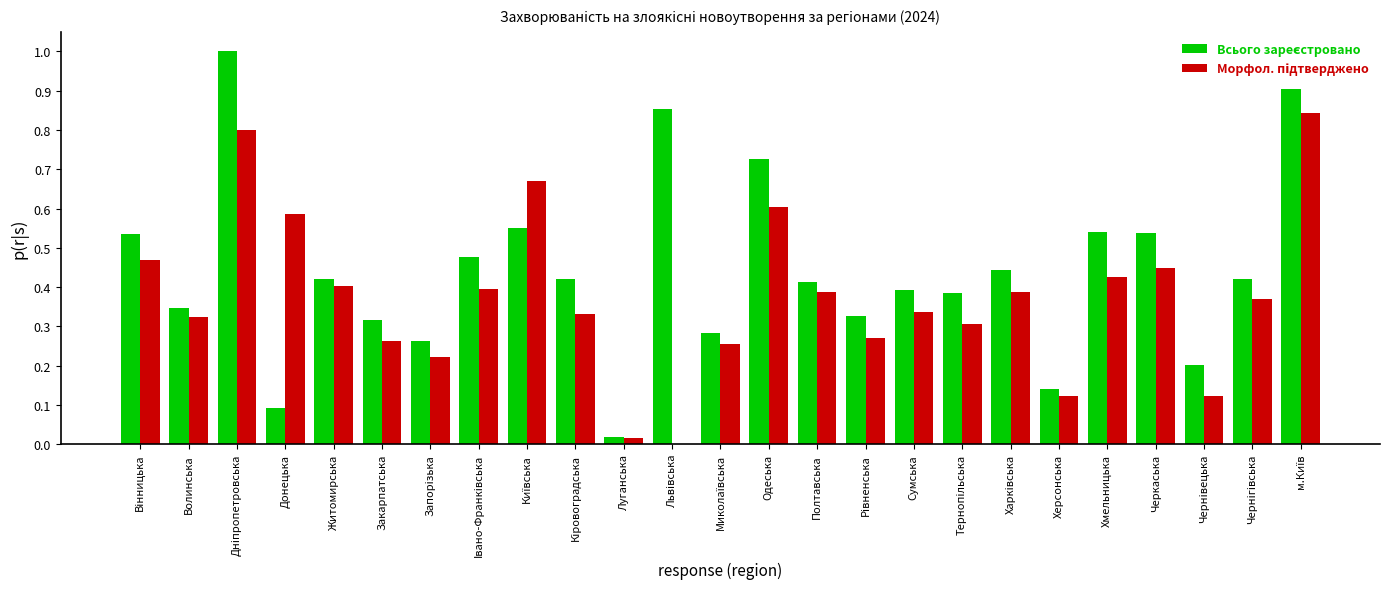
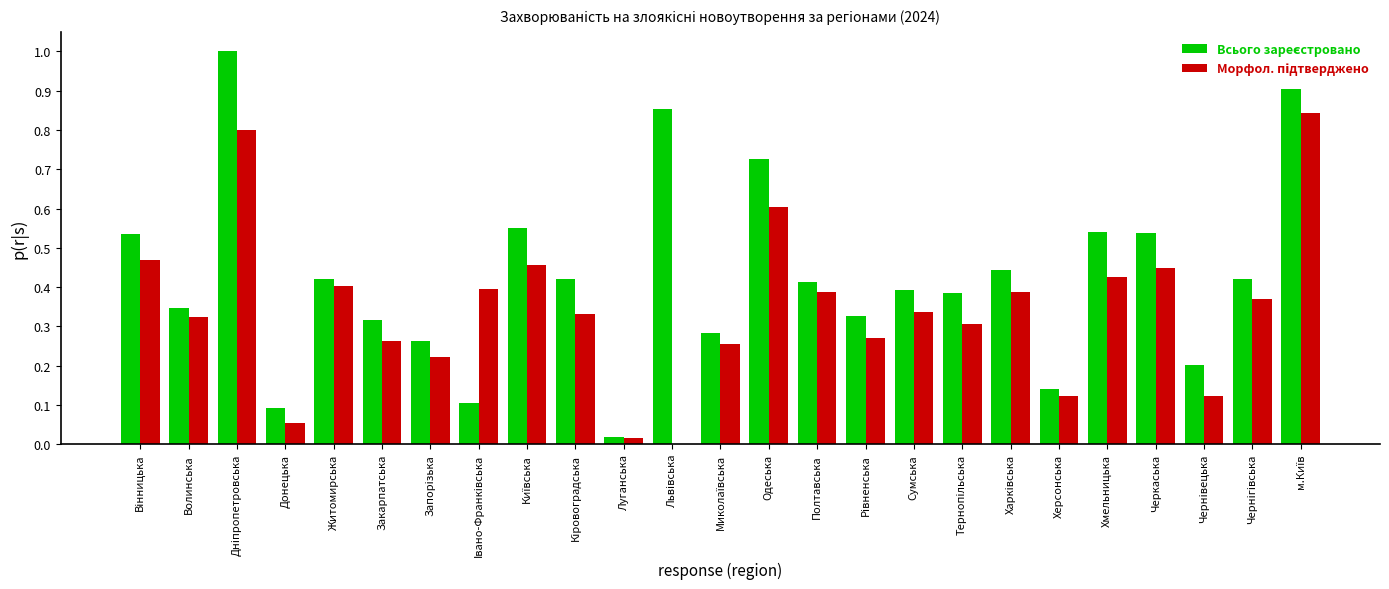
  {
    "Всього зареєстровано": {
      "Вінницька": 0.53,
      "Волинська": 0.35,
      "Дніпропетровська": 1.00,
      "Донецька": 0.09,
      "Житомирська": 0.42,
      "Закарпатська": 0.32,
      "Запорізька": 0.26,
-     "Івано-Франківська": 0.48,
+     "Івано-Франківська": 0.11,
      "Київська": 0.55,
      "Кіровоградська": 0.42,
      "Луганська": 0.02,
      "Львівська": 0.85,
      "Миколаївська": 0.28,
      "Одеська": 0.73,
      "Полтавська": 0.41,
      "Рівненська": 0.33,
      "Сумська": 0.39,
      "Тернопільська": 0.38,
      "Харківська": 0.44,
      "Херсонська": 0.14,
      "Хмельницька": 0.54,
      "Черкаська": 0.54,
      "Чернівецька": 0.20,
      "Чернігівська": 0.42,
      "м.Київ": 0.90
    },
    "Морфол. підтверджено": {
      "Вінницька": 0.47,
      "Волинська": 0.32,
      "Дніпропетровська": 0.80,
-     "Донецька": 0.59,
+     "Донецька": 0.05,
      "Житомирська": 0.40,
      "Закарпатська": 0.26,
      "Запорізька": 0.22,
      "Івано-Франківська": 0.39,
-     "Київська": 0.67,
+     "Київська": 0.46,
      "Кіровоградська": 0.33,
      "Луганська": 0.02,
      "Миколаївська": 0.26,
      "Одеська": 0.60,
      "Полтавська": 0.39,
      "Рівненська": 0.27,
      "Сумська": 0.34,
      "Тернопільська": 0.31,
      "Харківська": 0.39,
      "Херсонська": 0.12,
      "Хмельницька": 0.43,
      "Черкаська": 0.45,
      "Чернівецька": 0.12,
      "Чернігівська": 0.37,
      "м.Київ": 0.84
    }
  }
